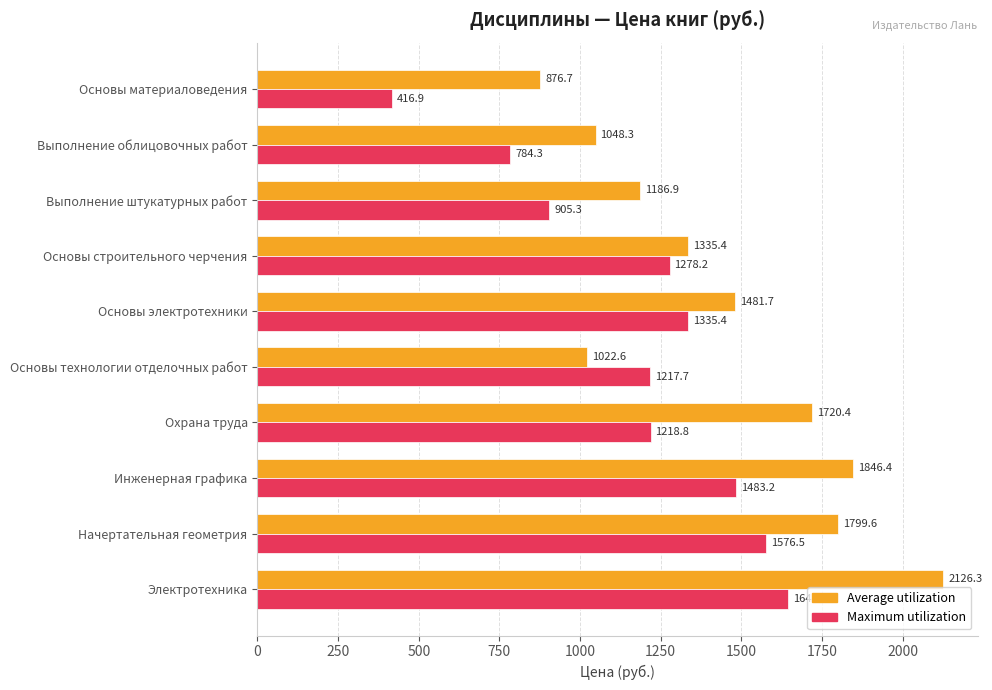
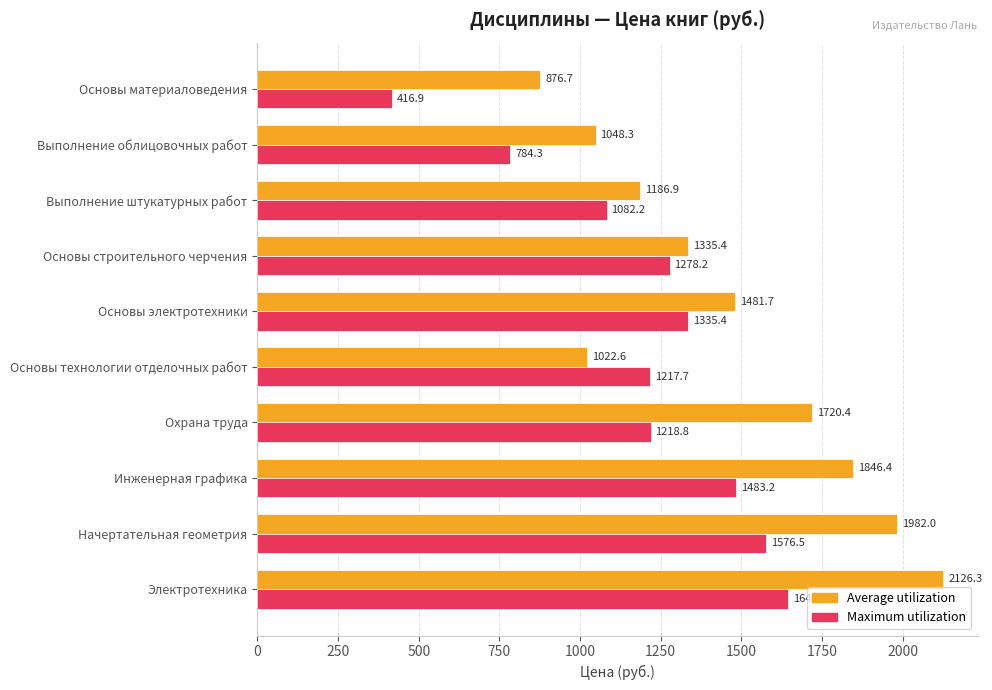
  {
    "Average utilization": {
      "Основы материаловедения": 876.7,
      "Выполнение облицовочных работ": 1048.3,
      "Выполнение штукатурных работ": 1186.9,
      "Основы строительного черчения": 1335.4,
      "Основы электротехники": 1481.7,
      "Основы технологии отделочных работ": 1022.6,
      "Охрана труда": 1720.4,
      "Инженерная графика": 1846.4,
-     "Начертательная геометрия": 1799.6,
+     "Начертательная геометрия": 1982.0,
      "Электротехника": 2126.3
    },
    "Maximum utilization": {
      "Основы материаловедения": 416.9,
      "Выполнение облицовочных работ": 784.3,
-     "Выполнение штукатурных работ": 905.3,
+     "Выполнение штукатурных работ": 1082.2,
      "Основы строительного черчения": 1278.2,
      "Основы электротехники": 1335.4,
      "Основы технологии отделочных работ": 1217.7,
      "Охрана труда": 1218.8,
      "Инженерная графика": 1483.2,
      "Начертательная геометрия": 1576.5
    }
  }
